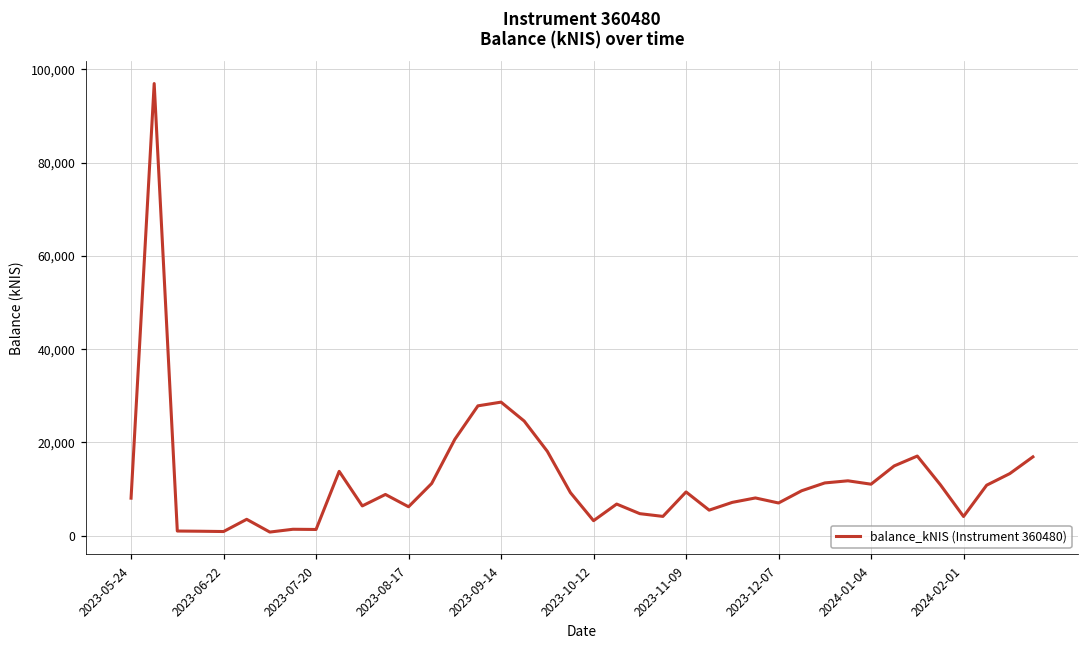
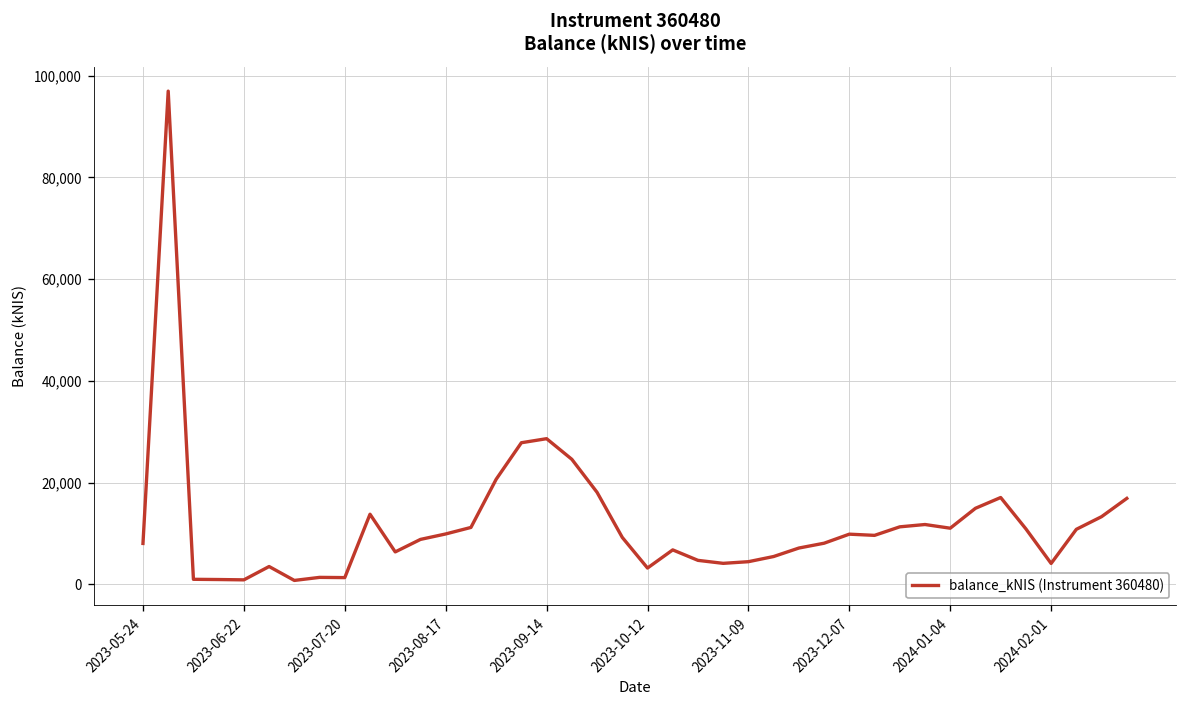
  {
    "2023-05-24": "8,000",
    "2023-06-22": "1,000",
    "2023-07-20": "1,000",
-   "2023-08-17": "6,000",
+   "2023-08-17": "10,000",
    "2023-09-14": "29,000",
    "2023-10-12": "3,000",
-   "2023-11-09": "9,000",
-   "2023-12-07": "7,000",
+   "2023-11-09": "4,000",
+   "2023-12-07": "10,000",
    "2024-01-04": "11,000",
    "2024-02-01": "4,000"
  }
